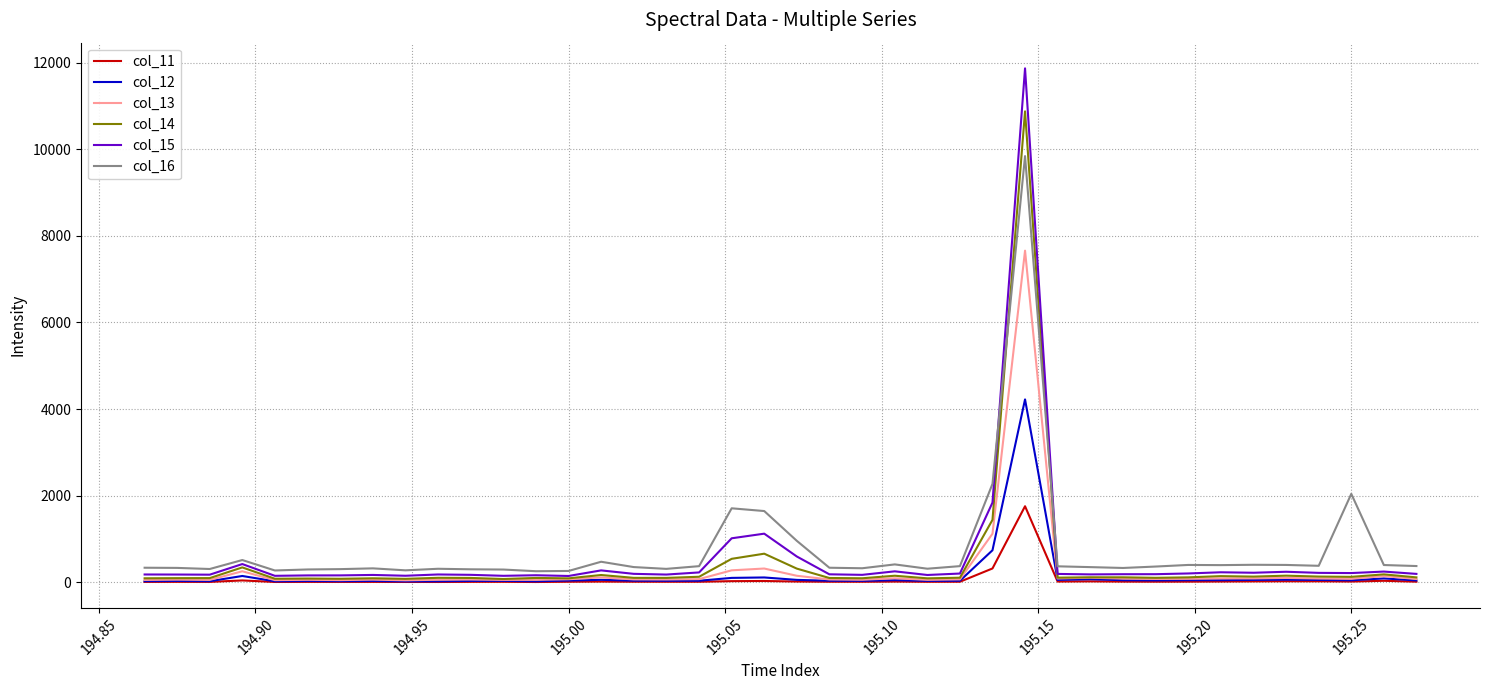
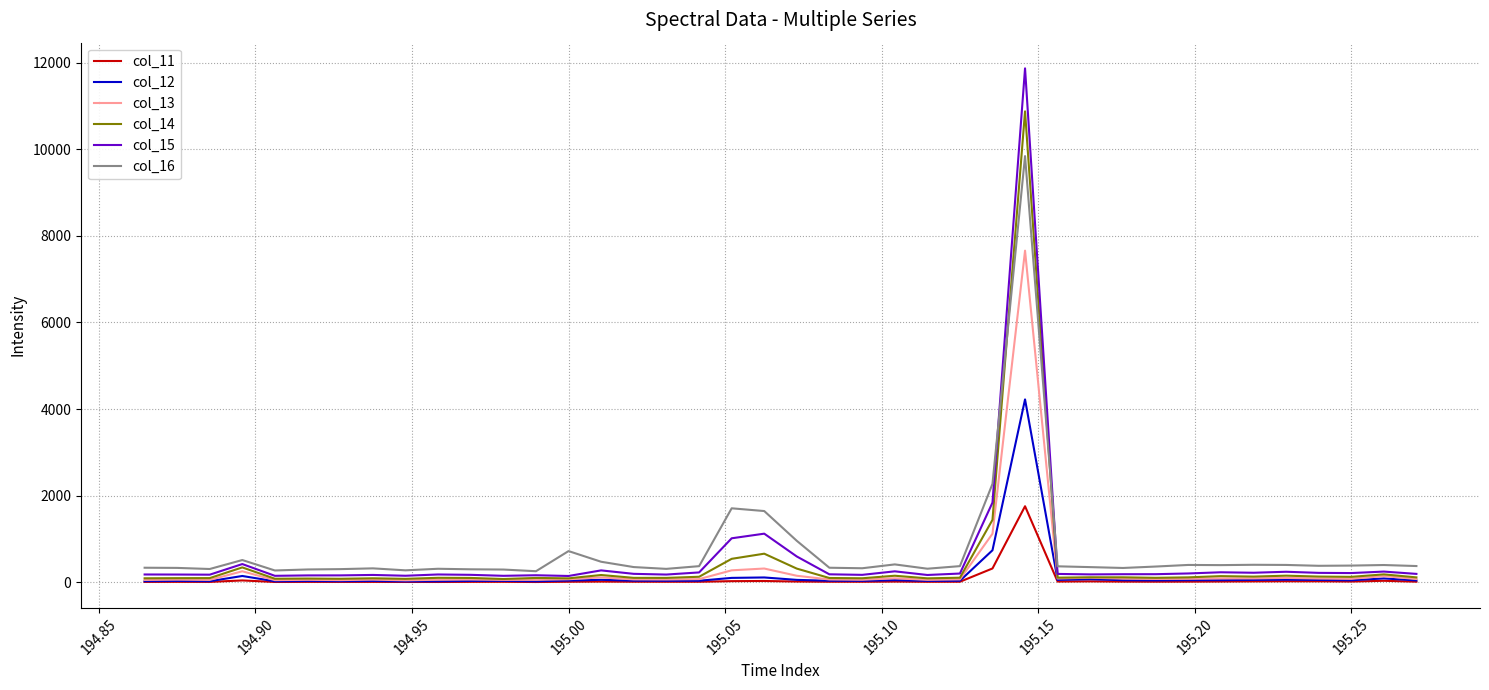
  {
    "col_15": {
      "195.25": 200
    },
    "col_16": {
-     "195.00": 300,
-     "195.25": 2000
+     "195.00": 700,
+     "195.25": 400
    }
  }
